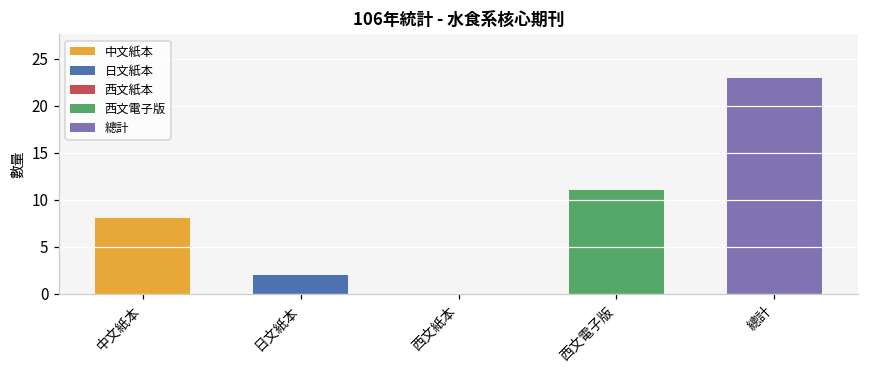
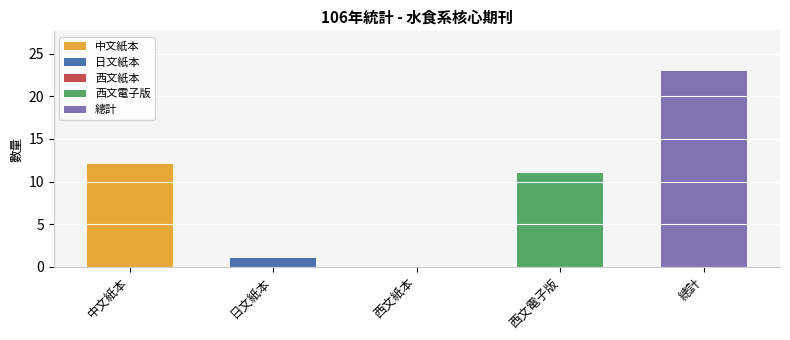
  {
-   "中文紙本": 8,
-   "日文紙本": 2,
+   "中文紙本": 12,
+   "日文紙本": 1,
    "西文紙本": 0,
    "西文電子版": 11,
    "總計": 23
  }
